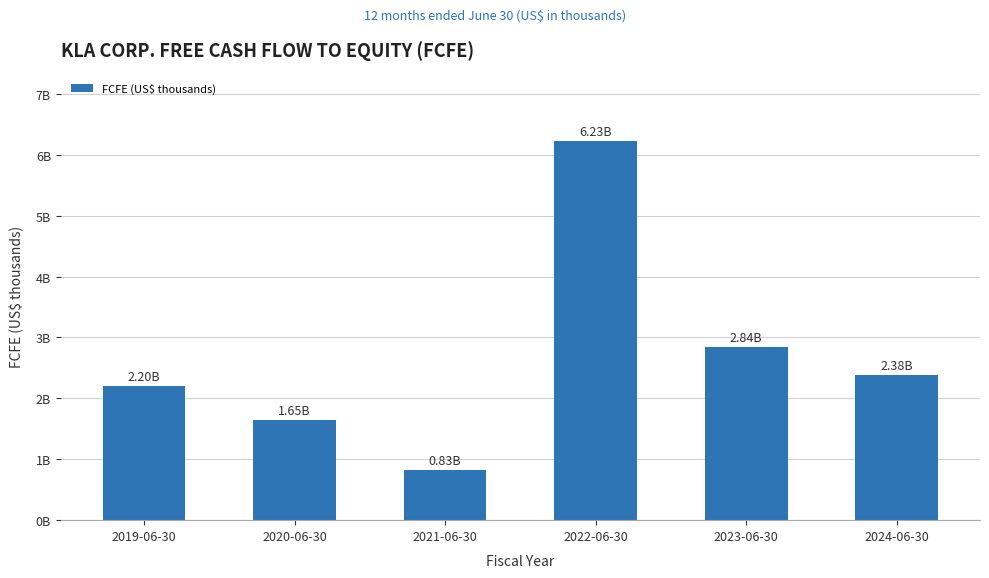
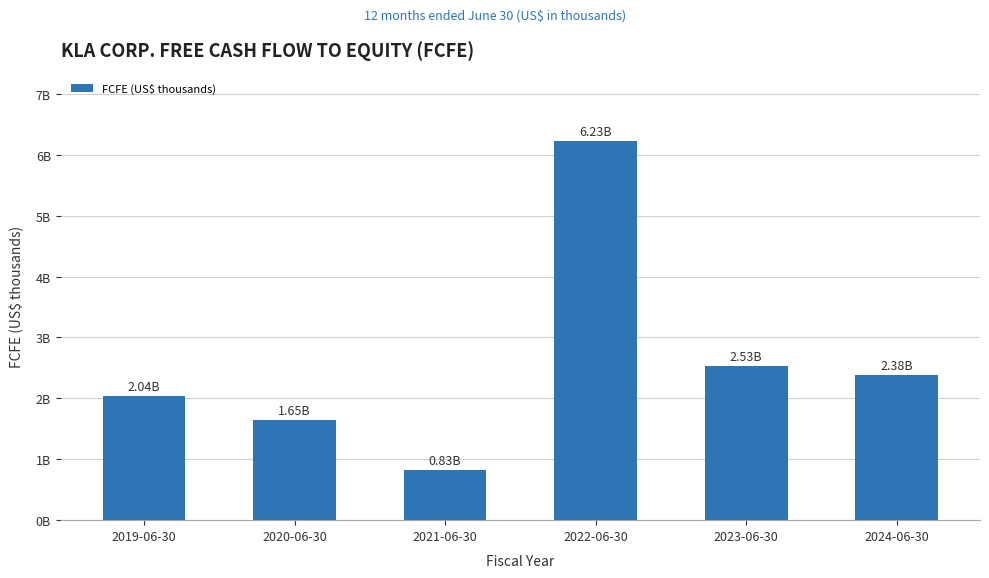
  {
-   "2019-06-30": "2.20B",
+   "2019-06-30": "2.04B",
    "2020-06-30": "1.65B",
    "2021-06-30": "0.83B",
    "2022-06-30": "6.23B",
-   "2023-06-30": "2.84B",
+   "2023-06-30": "2.53B",
    "2024-06-30": "2.38B"
  }
